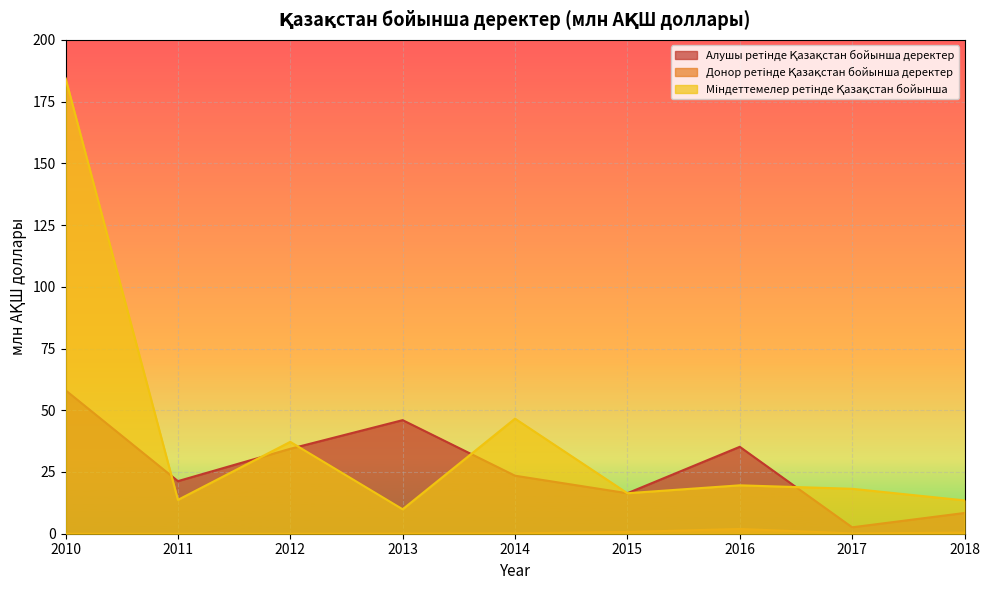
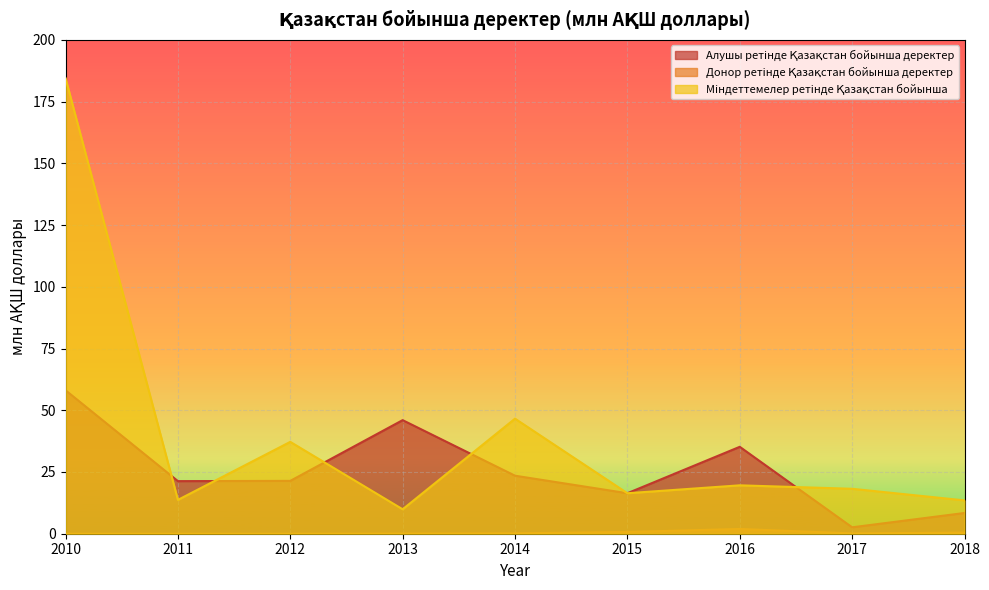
  {
    "Алушы ретінде Қазақстан бойынша деректер": {
      "2010": 58,
      "2011": 21,
-     "2012": 34,
+     "2012": 21,
      "2013": 46,
      "2014": 24,
      "2016": 35,
      "2017": 3,
      "2018": 8
    },
    "Донор ретінде Қазақстан бойынша деректер": {
      "2010": 0,
      "2011": 0,
      "2012": 0,
      "2013": 0,
      "2014": 0,
      "2015": 1,
      "2016": 2,
      "2017": 0,
      "2018": 0
    },
    "Мiндеттемелер ретінде Қазақстан бойынша": {
      "2010": 185,
      "2011": 14,
      "2012": 37,
      "2013": 10,
      "2014": 47,
      "2016": 20,
      "2017": 18,
      "2018": 14
    }
  }
